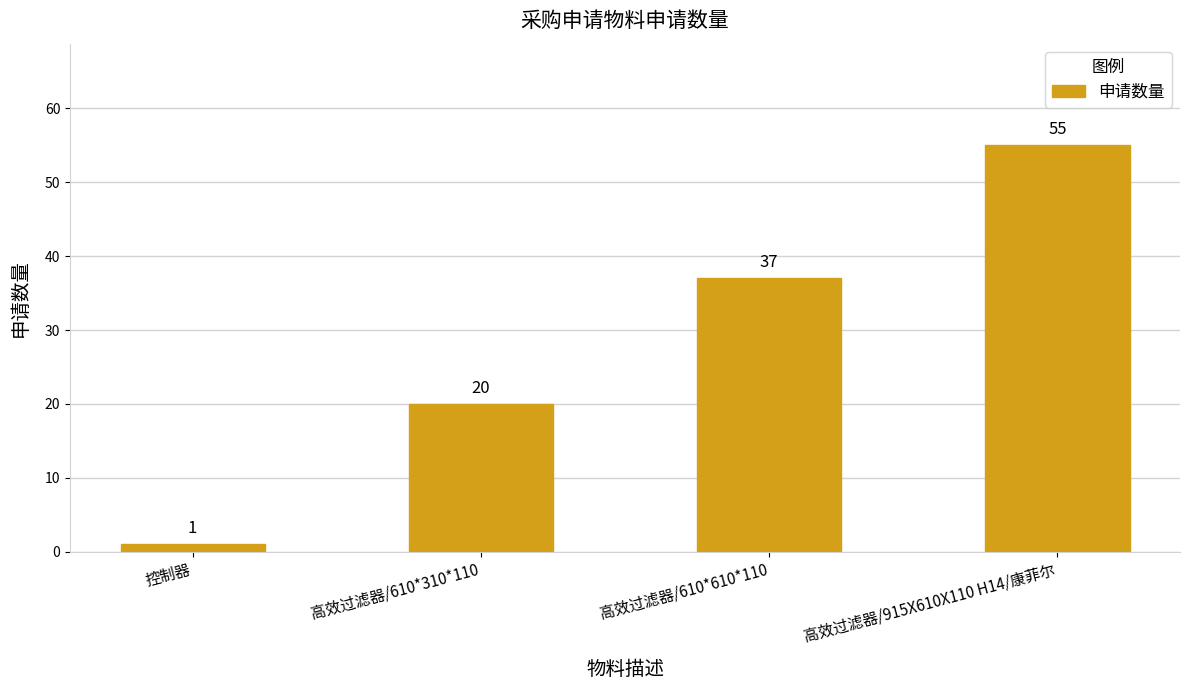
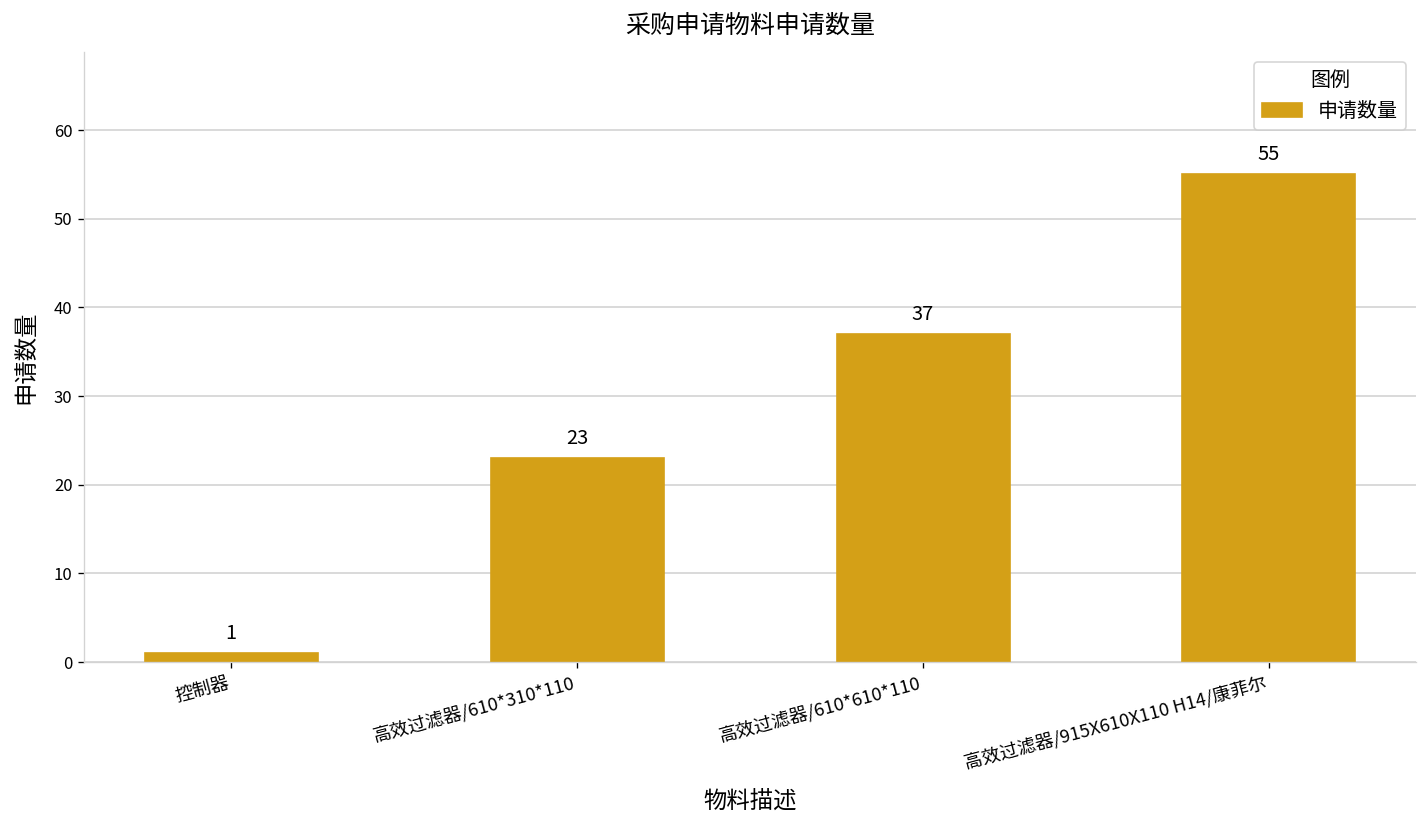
  {
    "控制器": 1,
-   "高效过滤器/610*310*110": 20,
+   "高效过滤器/610*310*110": 23,
    "高效过滤器/610*610*110": 37,
    "高效过滤器/915X610X110 H14/康菲尔": 55
  }
